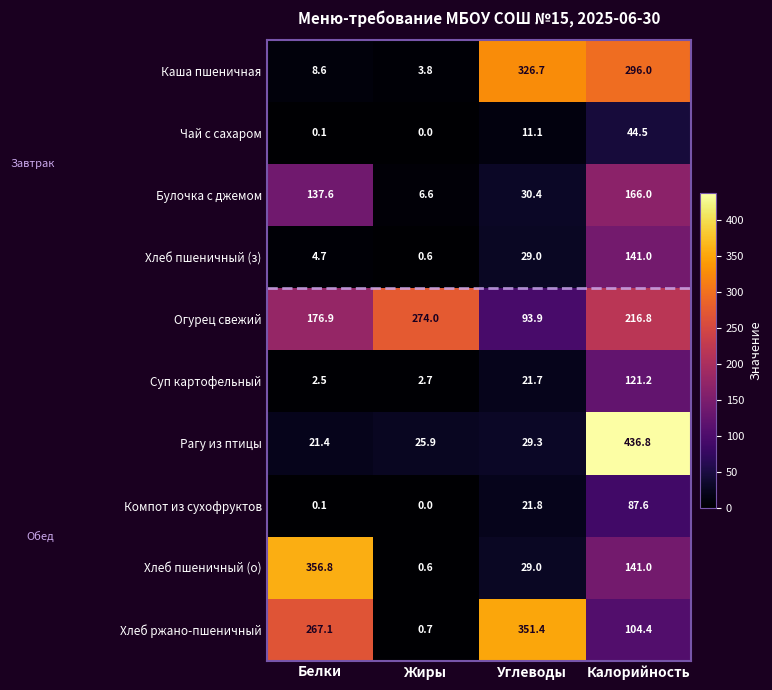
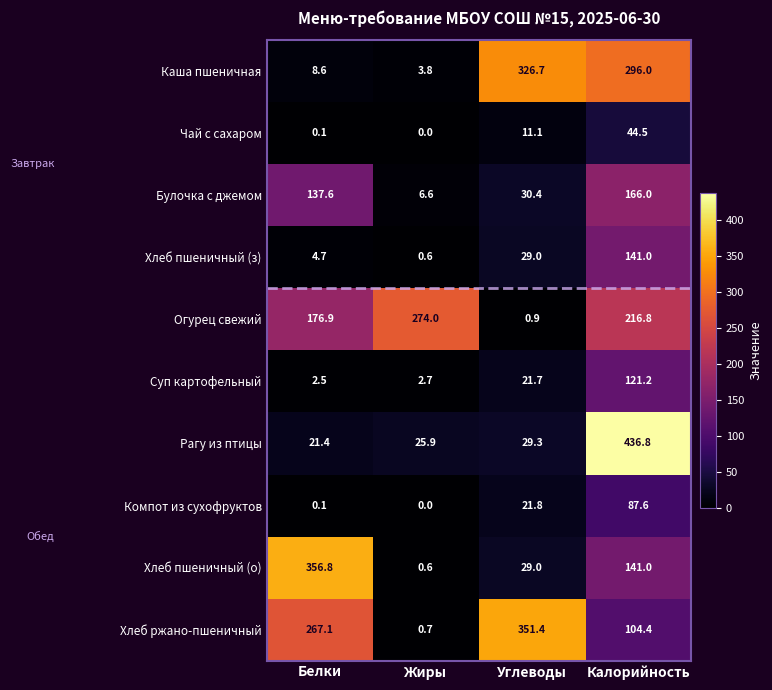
  {
    "Каша пшеничная": {
      "Белки": 8.6,
      "Жиры": 3.8,
      "Углеводы": 326.7,
      "Калорийность": 296.0
    },
    "Чай с сахаром": {
      "Белки": 0.1,
      "Жиры": 0.0,
      "Углеводы": 11.1,
      "Калорийность": 44.5
    },
    "Булочка с джемом": {
      "Белки": 137.6,
      "Жиры": 6.6,
      "Углеводы": 30.4,
      "Калорийность": 166.0
    },
    "Хлеб пшеничный (з)": {
      "Белки": 4.7,
      "Жиры": 0.6,
      "Углеводы": 29.0,
      "Калорийность": 141.0
    },
    "Огурец свежий": {
      "Белки": 176.9,
      "Жиры": 274.0,
-     "Углеводы": 93.9,
+     "Углеводы": 0.9,
      "Калорийность": 216.8
    },
    "Суп картофельный": {
      "Белки": 2.5,
      "Жиры": 2.7,
      "Углеводы": 21.7,
      "Калорийность": 121.2
    },
    "Рагу из птицы": {
      "Белки": 21.4,
      "Жиры": 25.9,
      "Углеводы": 29.3,
      "Калорийность": 436.8
    },
    "Компот из сухофруктов": {
      "Белки": 0.1,
      "Жиры": 0.0,
      "Углеводы": 21.8,
      "Калорийность": 87.6
    },
    "Хлеб пшеничный (о)": {
      "Белки": 356.8,
      "Жиры": 0.6,
      "Углеводы": 29.0,
      "Калорийность": 141.0
    },
    "Хлеб ржано-пшеничный": {
      "Белки": 267.1,
      "Жиры": 0.7,
      "Углеводы": 351.4,
      "Калорийность": 104.4
    }
  }
